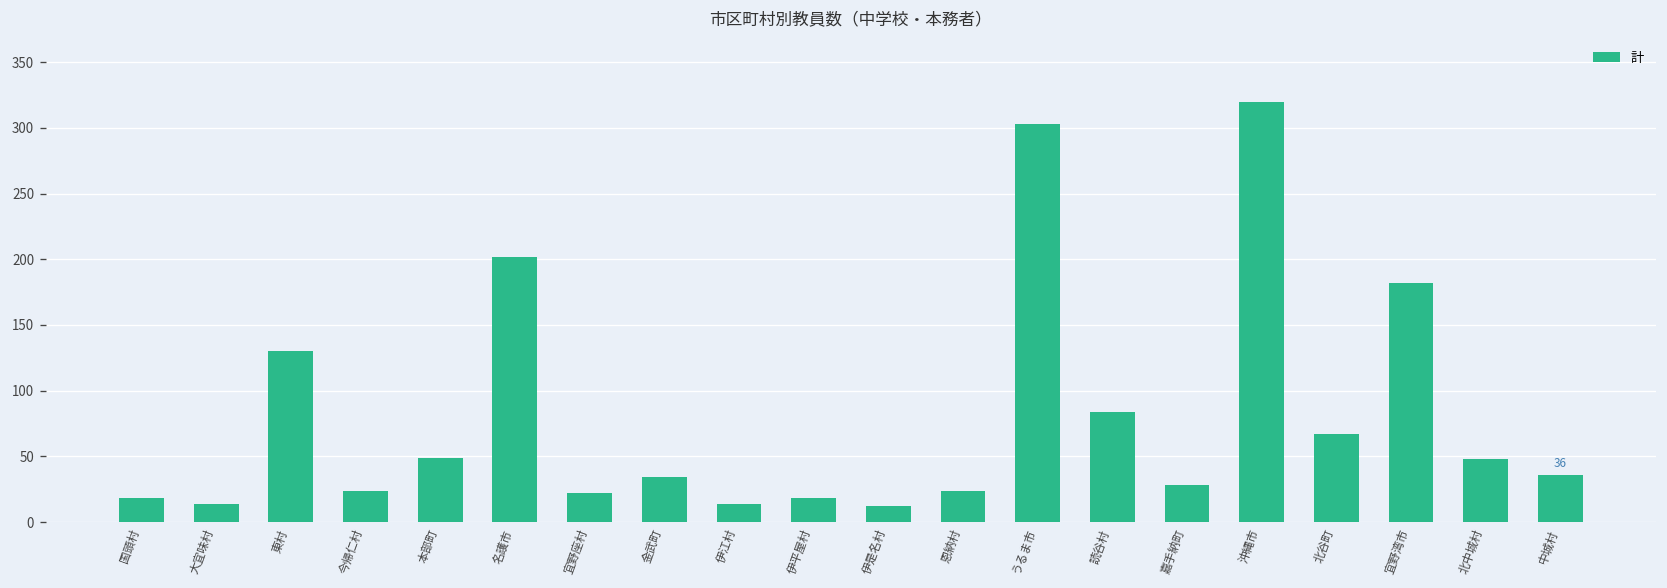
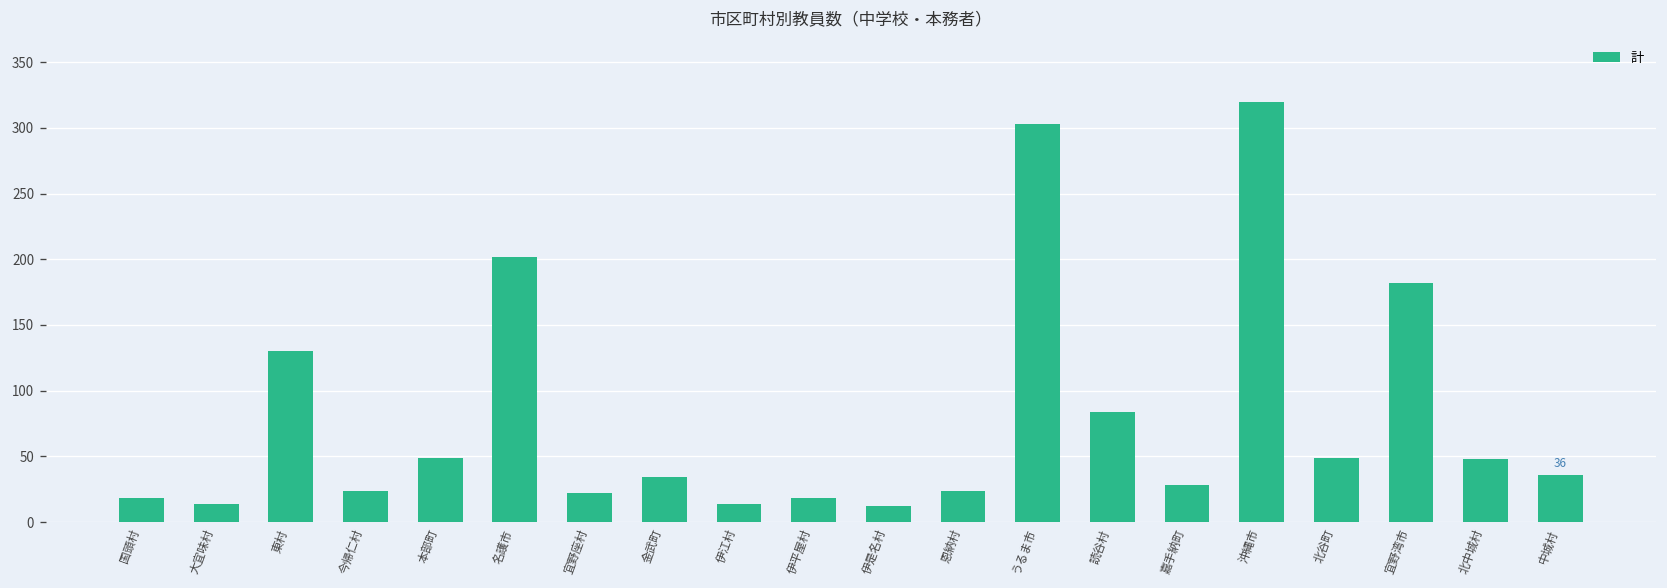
  {
    "国頭村": 18,
    "大宜味村": 14,
    "東村": 130,
    "今帰仁村": 24,
    "本部町": 49,
    "名護市": 202,
    "宜野座村": 22,
    "金武町": 34,
    "伊江村": 14,
    "伊平屋村": 18,
    "伊是名村": 12,
    "恩納村": 24,
    "うるま市": 303,
    "読谷村": 84,
    "嘉手納町": 28,
    "沖縄市": 320,
-   "北谷町": 67,
+   "北谷町": 49,
    "宜野湾市": 182,
    "北中城村": 48
  }
